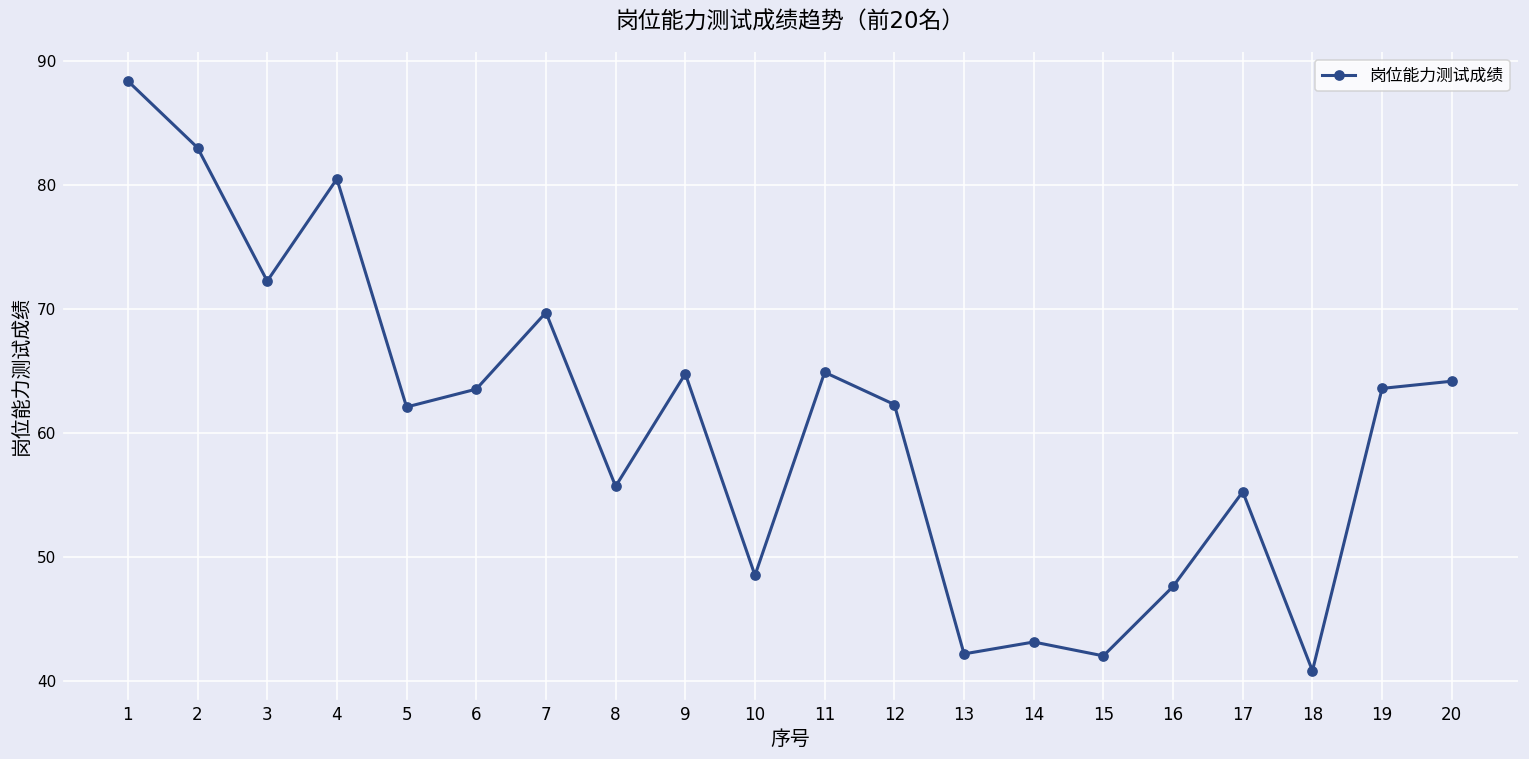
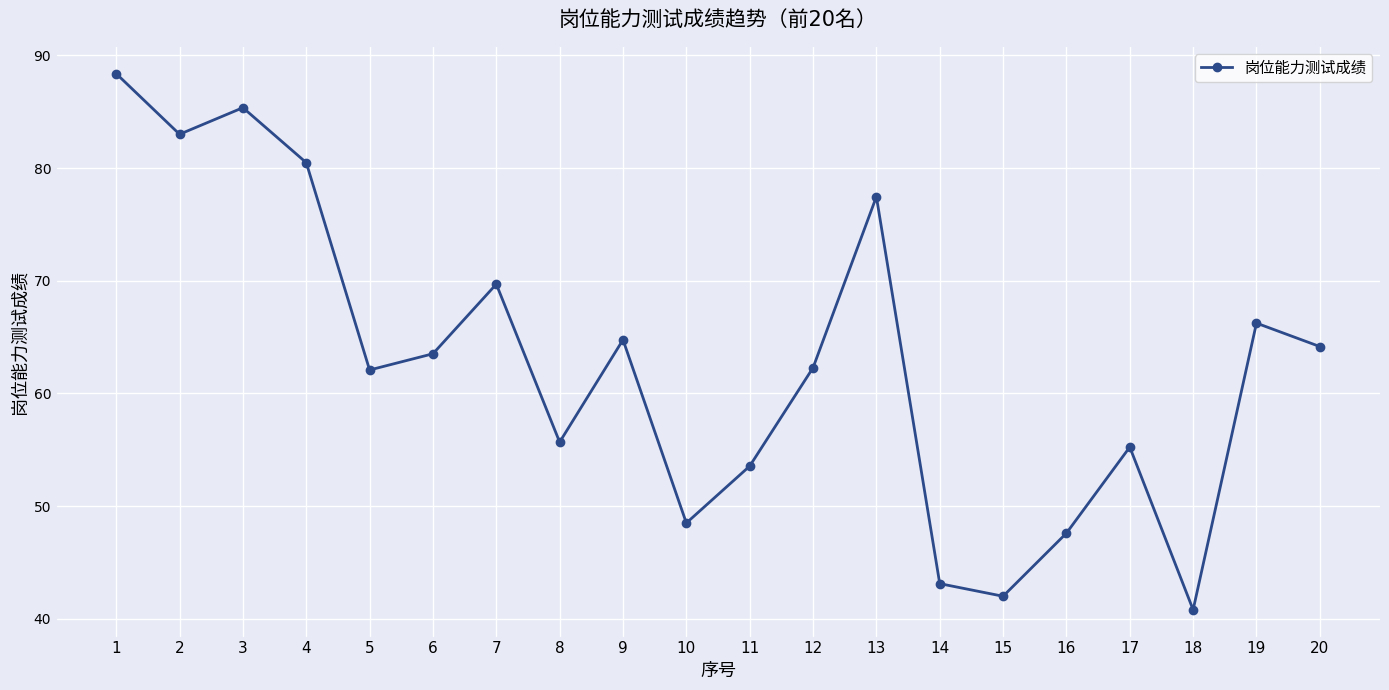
  {
    "1": 88.4,
    "2": 83.0,
-   "3": 72.2,
+   "3": 85.4,
    "4": 80.5,
    "5": 62.1,
    "6": 63.5,
    "7": 69.7,
    "8": 55.7,
    "9": 64.8,
    "10": 48.5,
-   "11": 64.9,
+   "11": 53.6,
    "12": 62.3,
-   "13": 42.2,
+   "13": 77.5,
    "14": 43.1,
    "15": 42.0,
    "16": 47.6,
    "17": 55.2,
    "18": 40.8,
-   "19": 63.6,
+   "19": 66.2,
    "20": 64.2
  }
